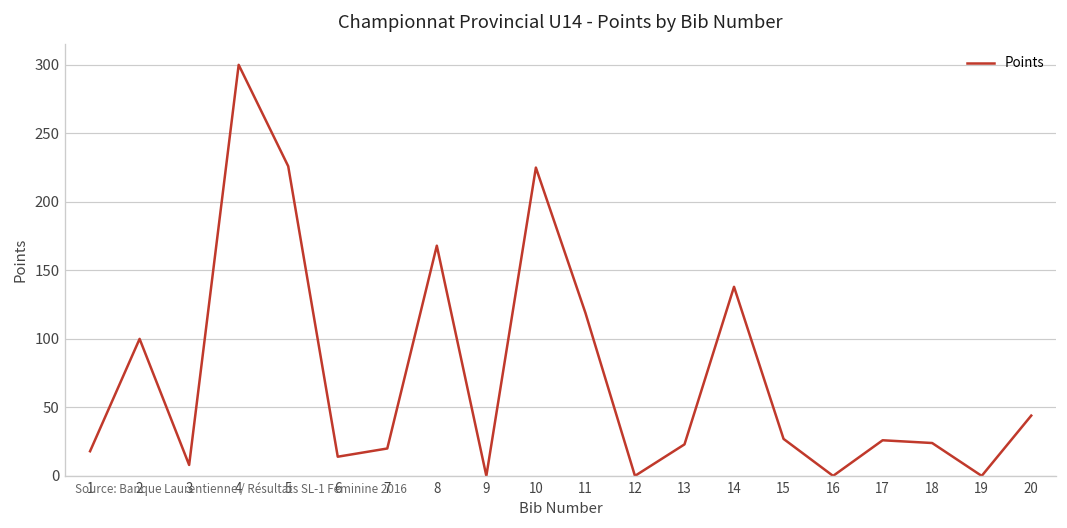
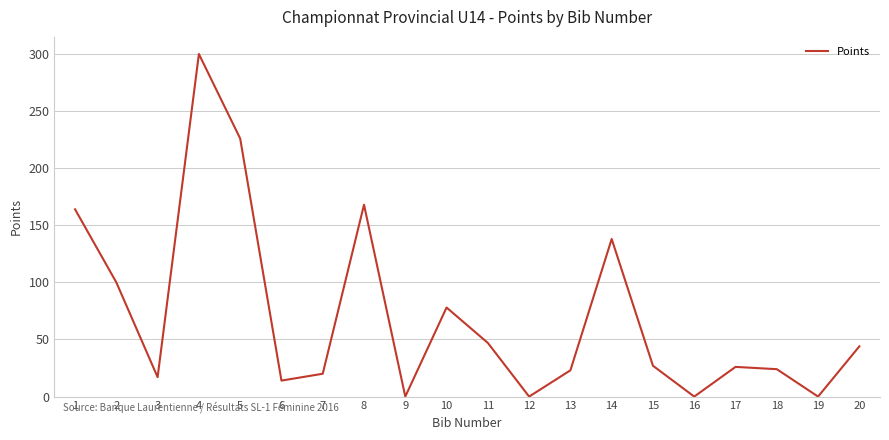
  {
-   "1": 18,
+   "1": 164,
    "2": 100,
-   "3": 8,
+   "3": 17,
    "4": 300,
    "5": 226,
    "6": 14,
    "7": 20,
    "8": 168,
    "9": 0,
-   "10": 225,
-   "11": 119,
+   "10": 78,
+   "11": 47,
    "12": 0,
    "13": 23,
    "14": 138,
    "15": 27,
    "16": 0,
    "17": 26,
    "18": 24,
    "19": 0,
    "20": 44
  }
